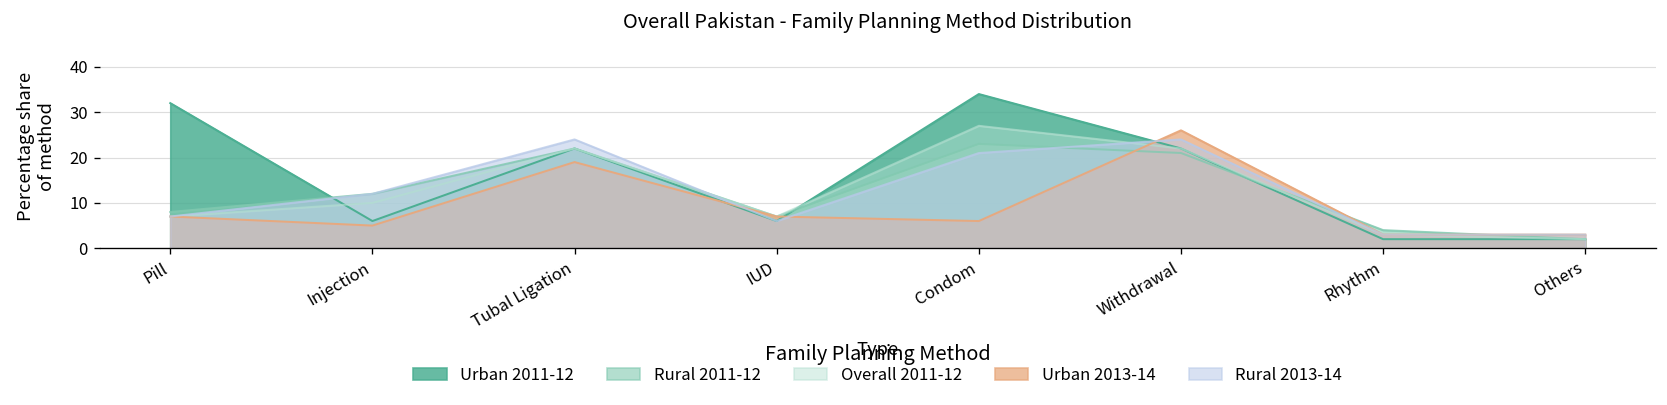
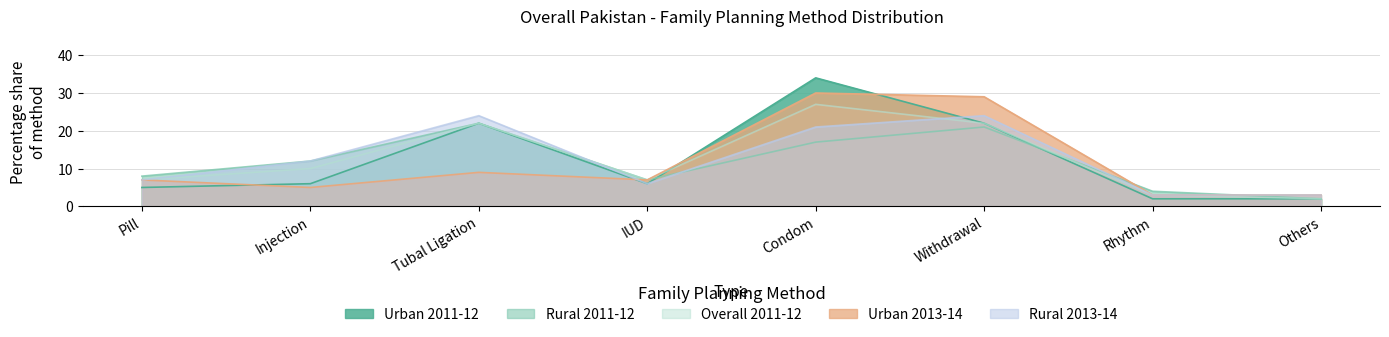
  {
    "Urban 2011-12": {
-     "Pill": 32,
+     "Pill": 5,
      "Injection": 6,
      "Condom": 34,
      "Rhythm": 2
    },
    "Rural 2011-12": {
      "Pill": 8,
-     "Condom": 23,
+     "Condom": 17,
      "Withdrawal": 21,
      "Rhythm": 4
    },
    "Urban 2013-14": {
      "Injection": 5,
-     "Tubal Ligation": 19,
-     "Condom": 6,
-     "Withdrawal": 26
+     "Tubal Ligation": 9,
+     "Condom": 30,
+     "Withdrawal": 29
    }
  }
